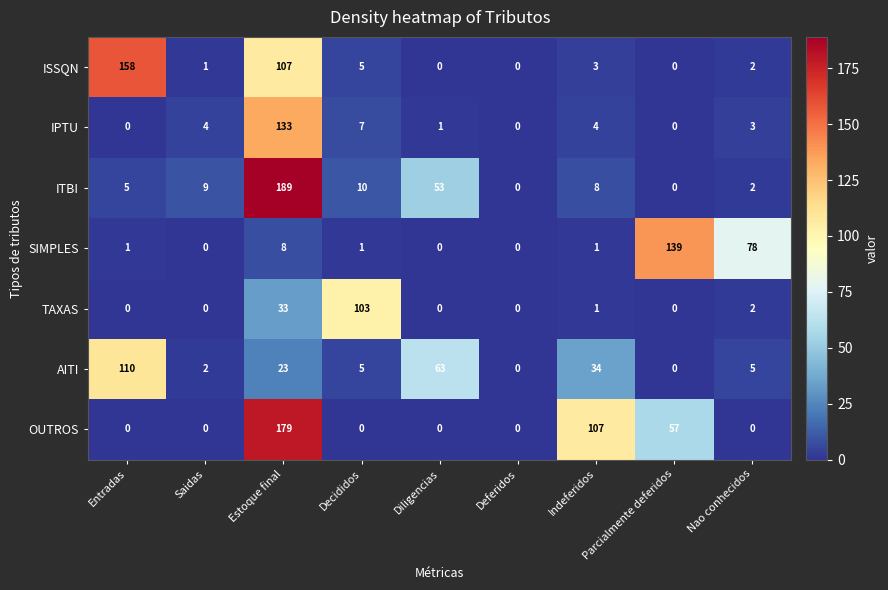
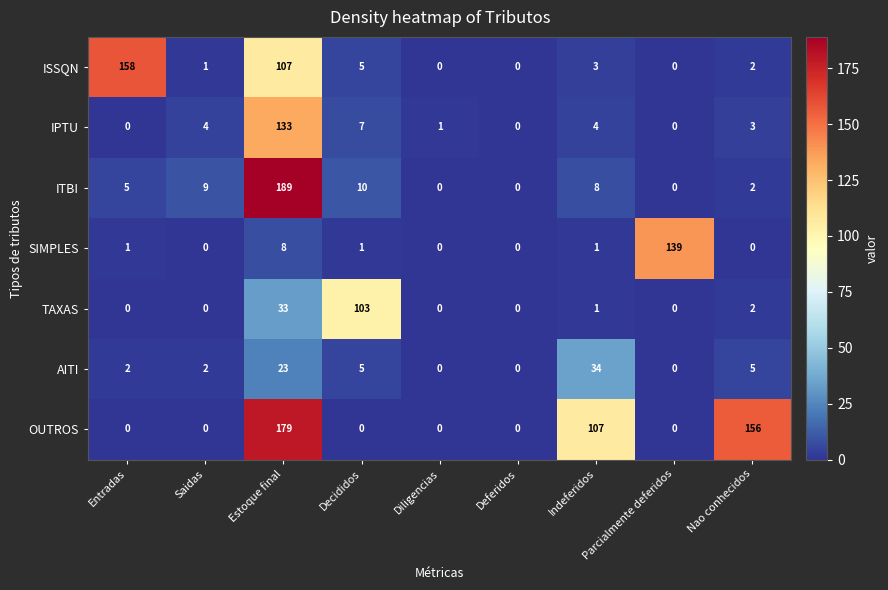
  {
    "ISSQN": {
      "Entradas": 158,
      "Saidas": 1,
      "Estoque final": 107,
      "Decididos": 5,
      "Diligencias": 0,
      "Deferidos": 0,
      "Indeferidos": 3,
      "Parcialmente deferidos": 0,
      "Nao conhecidos": 2
    },
    "IPTU": {
      "Entradas": 0,
      "Saidas": 4,
      "Estoque final": 133,
      "Decididos": 7,
      "Diligencias": 1,
      "Deferidos": 0,
      "Indeferidos": 4,
      "Parcialmente deferidos": 0,
      "Nao conhecidos": 3
    },
    "ITBI": {
      "Entradas": 5,
      "Saidas": 9,
      "Estoque final": 189,
      "Decididos": 10,
-     "Diligencias": 53,
+     "Diligencias": 0,
      "Deferidos": 0,
      "Indeferidos": 8,
      "Parcialmente deferidos": 0,
      "Nao conhecidos": 2
    },
    "SIMPLES": {
      "Entradas": 1,
      "Saidas": 0,
      "Estoque final": 8,
      "Decididos": 1,
      "Diligencias": 0,
      "Deferidos": 0,
      "Indeferidos": 1,
      "Parcialmente deferidos": 139,
-     "Nao conhecidos": 78
+     "Nao conhecidos": 0
    },
    "TAXAS": {
      "Entradas": 0,
      "Saidas": 0,
      "Estoque final": 33,
      "Decididos": 103,
      "Diligencias": 0,
      "Deferidos": 0,
      "Indeferidos": 1,
      "Parcialmente deferidos": 0,
      "Nao conhecidos": 2
    },
    "AITI": {
-     "Entradas": 110,
+     "Entradas": 2,
      "Saidas": 2,
      "Estoque final": 23,
      "Decididos": 5,
-     "Diligencias": 63,
+     "Diligencias": 0,
      "Deferidos": 0,
      "Indeferidos": 34,
      "Parcialmente deferidos": 0,
      "Nao conhecidos": 5
    },
    "OUTROS": {
      "Entradas": 0,
      "Saidas": 0,
      "Estoque final": 179,
      "Decididos": 0,
      "Diligencias": 0,
      "Deferidos": 0,
      "Indeferidos": 107,
-     "Parcialmente deferidos": 57,
-     "Nao conhecidos": 0
+     "Parcialmente deferidos": 0,
+     "Nao conhecidos": 156
    }
  }
